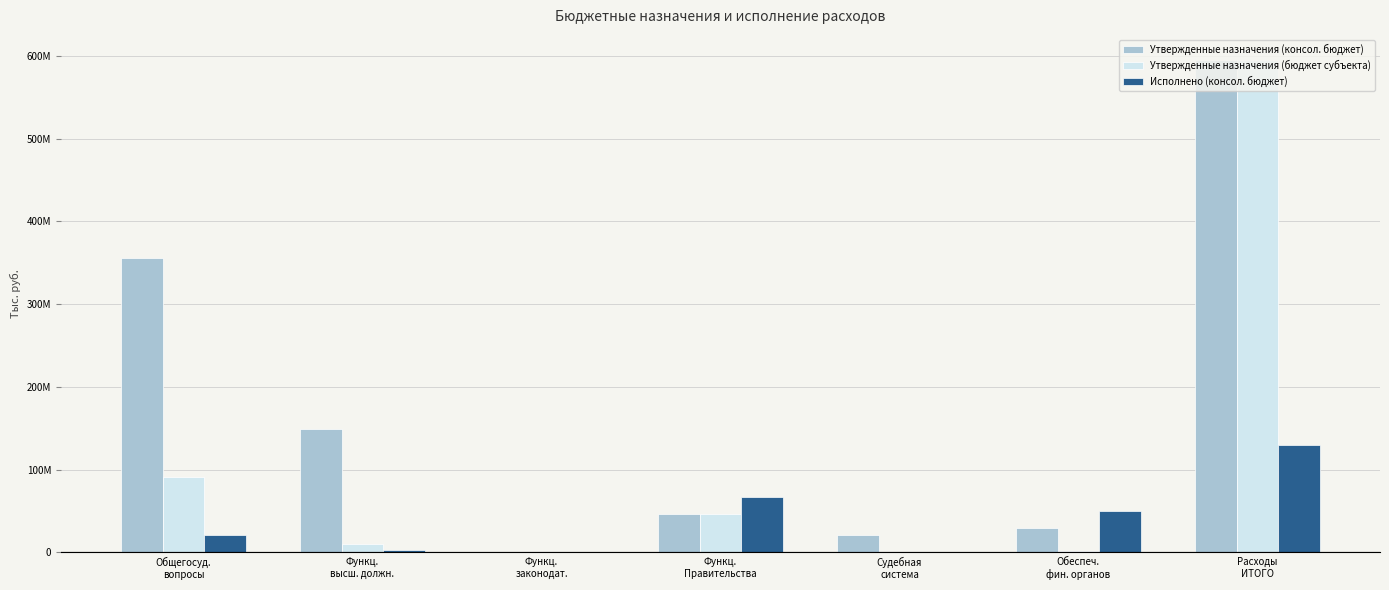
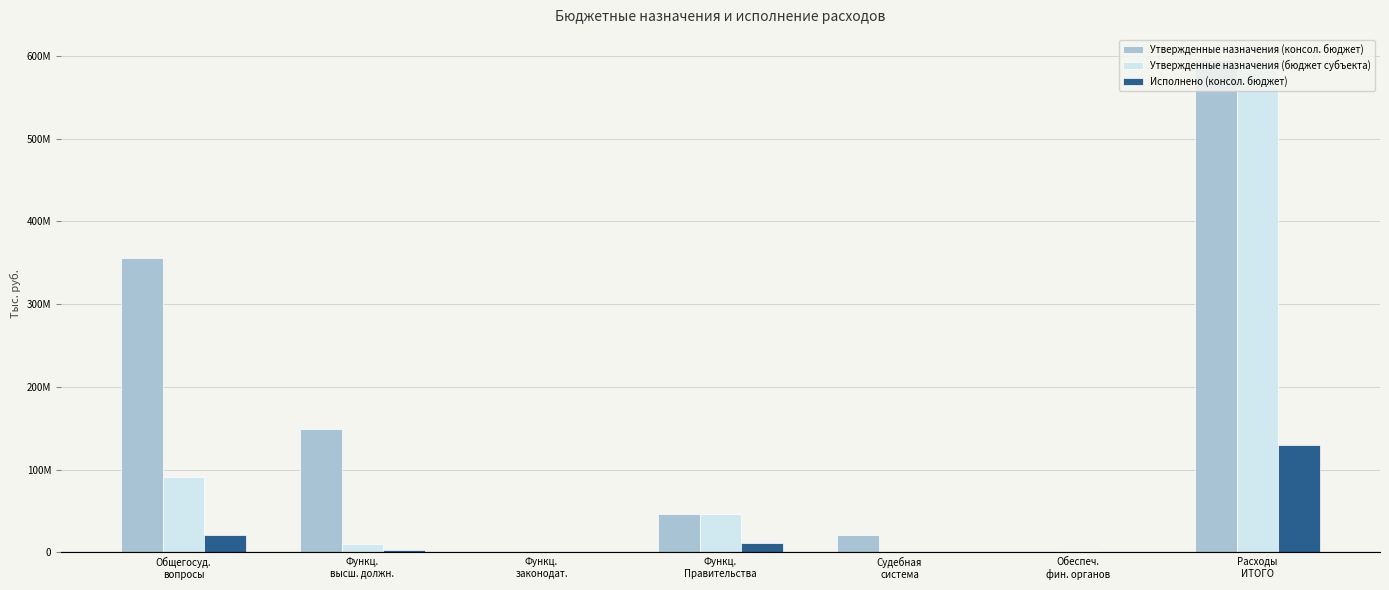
  {
    "Утвержденные назначения (консол. бюджет)": {
      "Общегосуд. вопросы": "360М",
      "Функц. высш. должн.": "150М",
      "Функц. Правительства": "50М",
      "Судебная система": "20М",
-     "Обеспеч. фин. органов": "30М"
+     "Обеспеч. фин. органов": "0М"
    },
    "Утвержденные назначения (бюджет субъекта)": {
      "Общегосуд. вопросы": "90М",
      "Функц. высш. должн.": "10М",
      "Функц. Правительства": "50М"
    },
    "Исполнено (консол. бюджет)": {
      "Общегосуд. вопросы": "20М",
-     "Функц. Правительства": "70М",
+     "Функц. Правительства": "10М",
      "Судебная система": "0М",
-     "Обеспеч. фин. органов": "50М",
+     "Обеспеч. фин. органов": "0М",
      "Расходы ИТОГО": "130М"
    }
  }
